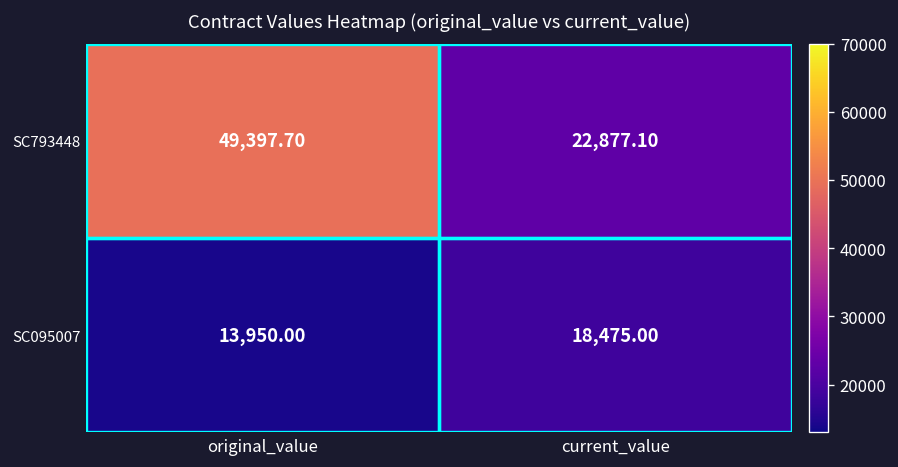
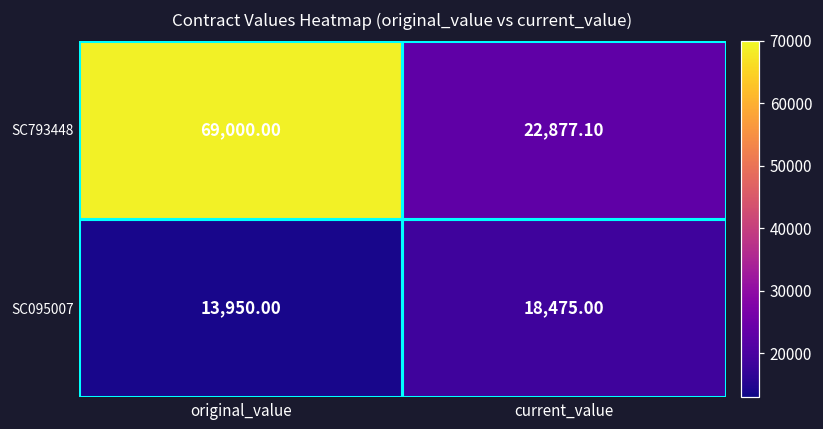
  {
    "SC793448": {
-     "original_value": "49,397.70",
+     "original_value": "69,000.00",
      "current_value": "22,877.10"
    },
    "SC095007": {
      "original_value": "13,950.00",
      "current_value": "18,475.00"
    }
  }
